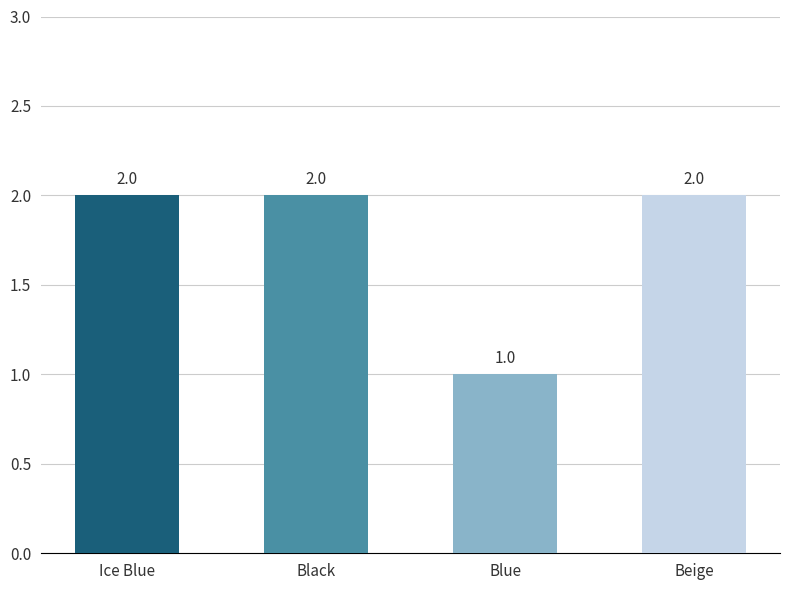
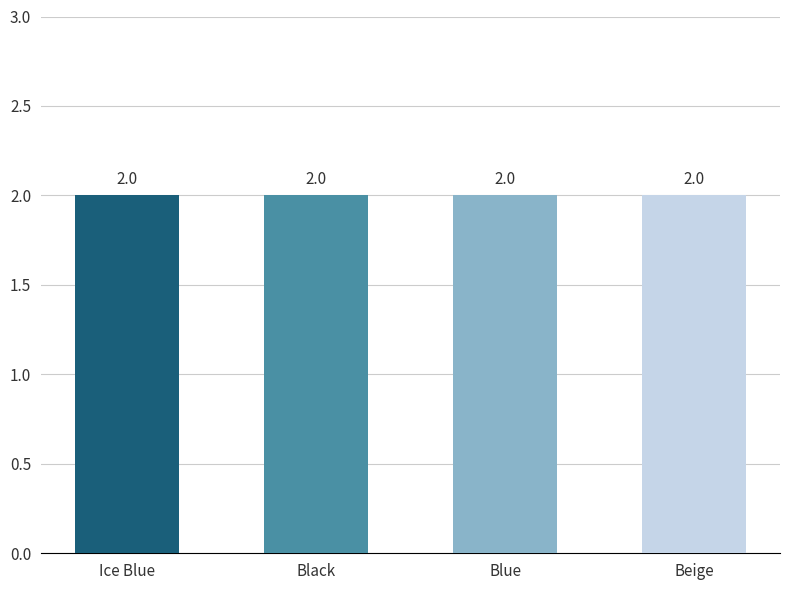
  {
    "Ice Blue": 2.0,
    "Black": 2.0,
-   "Blue": 1.0,
+   "Blue": 2.0,
    "Beige": 2.0
  }
